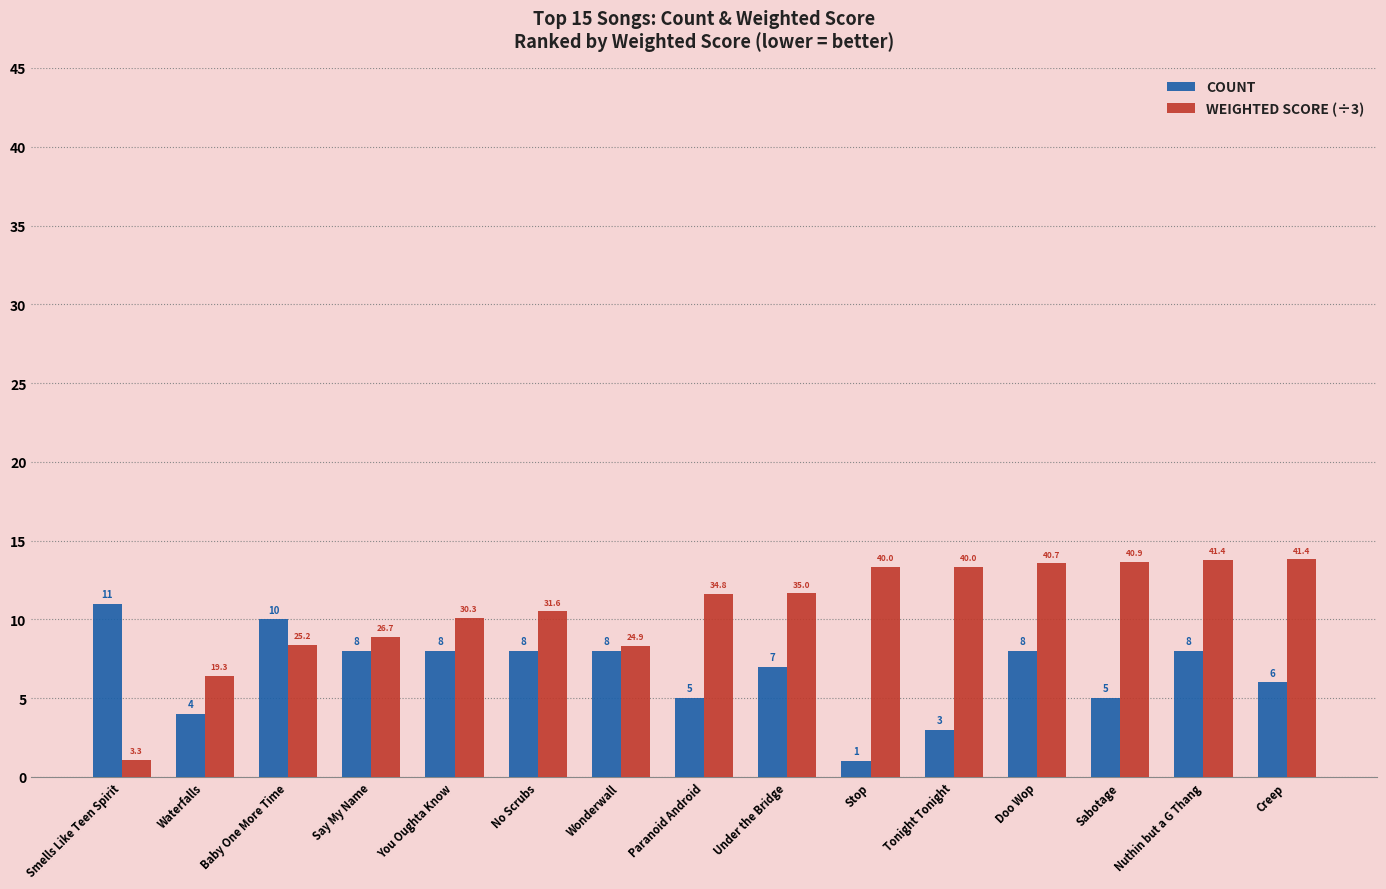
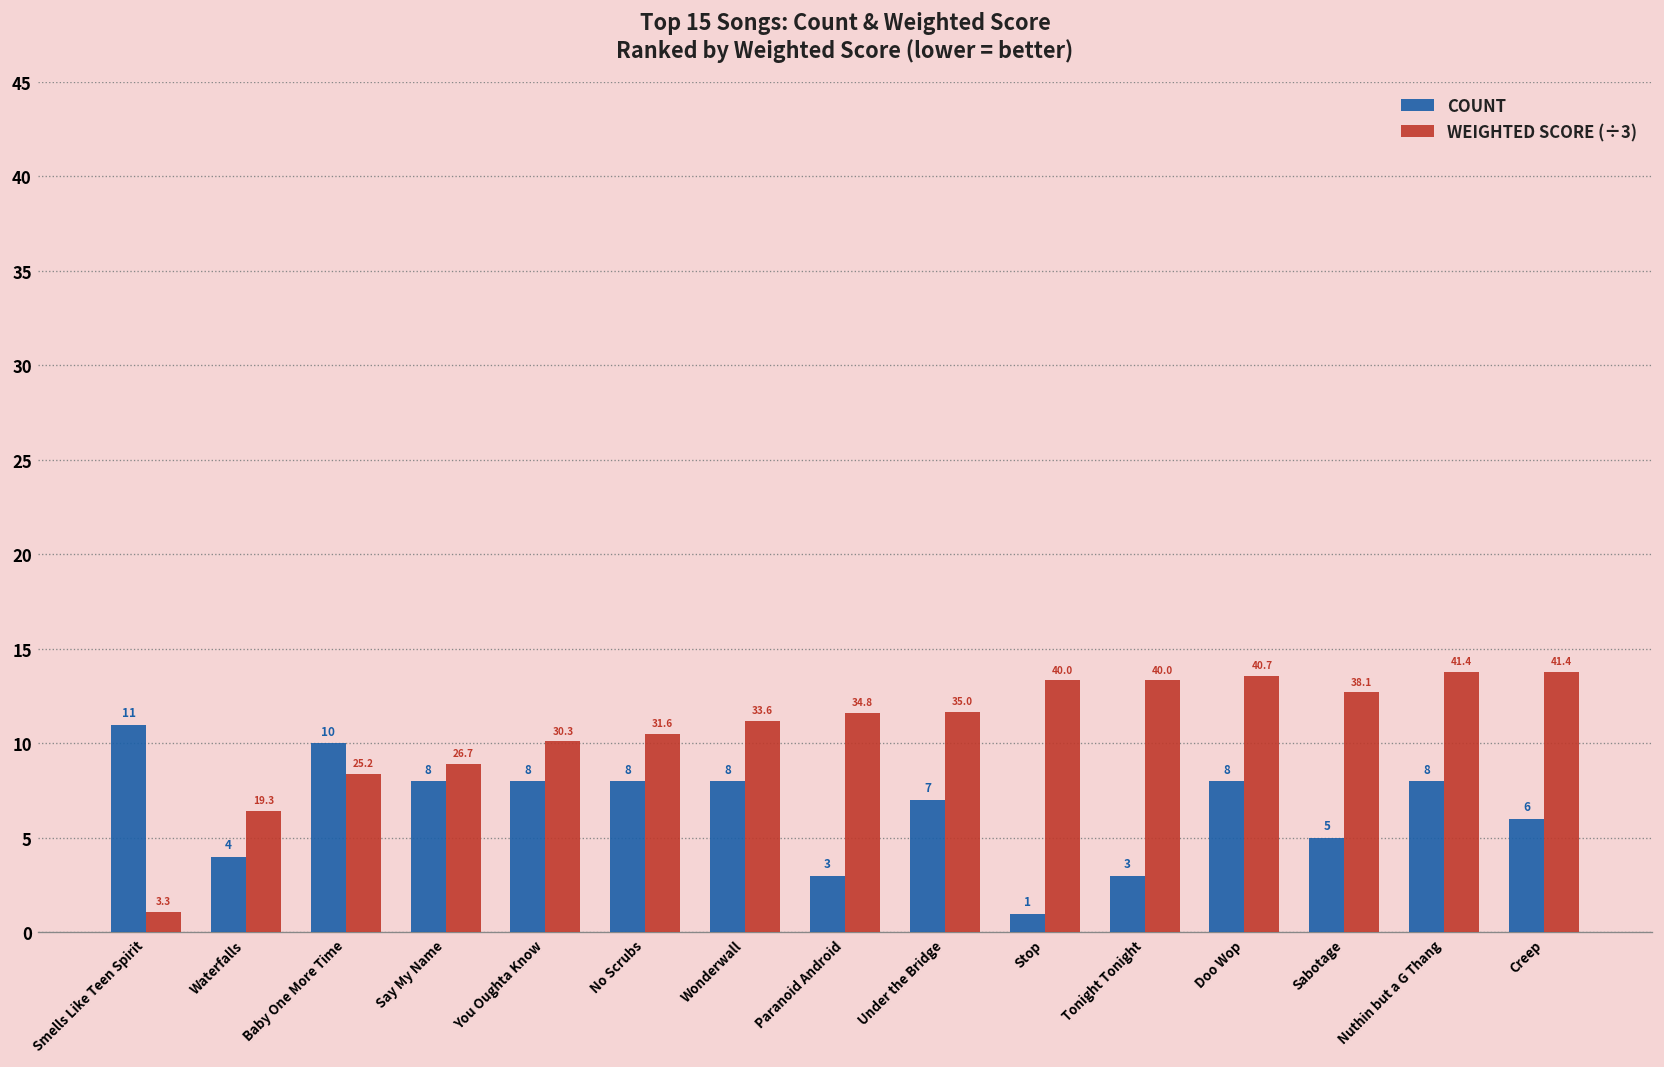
  {
    "COUNT": {
      "Smells Like Teen Spirit": 11,
      "Waterfalls": 4,
      "Baby One More Time": 10,
      "Say My Name": 8,
      "You Oughta Know": 8,
      "No Scrubs": 8,
      "Wonderwall": 8,
-     "Paranoid Android": 5,
+     "Paranoid Android": 3,
      "Under the Bridge": 7,
      "Stop": 1,
      "Tonight Tonight": 3,
      "Doo Wop": 8,
      "Sabotage": 5,
      "Nuthin but a G Thang": 8,
      "Creep": 6
    },
    "WEIGHTED SCORE (÷3)": {
-     "Wonderwall": 24.9,
-     "Sabotage": 40.9
+     "Wonderwall": 33.6,
+     "Sabotage": 38.1
    }
  }
